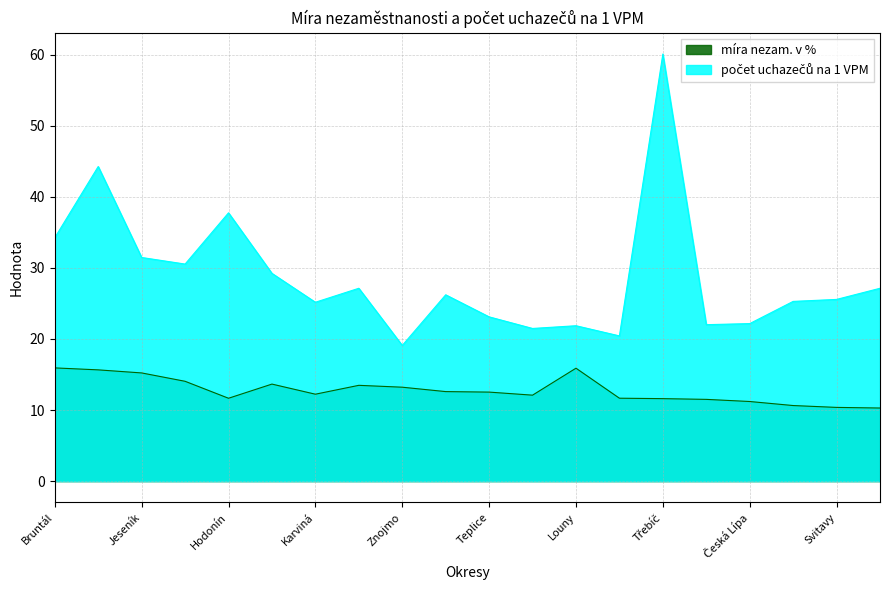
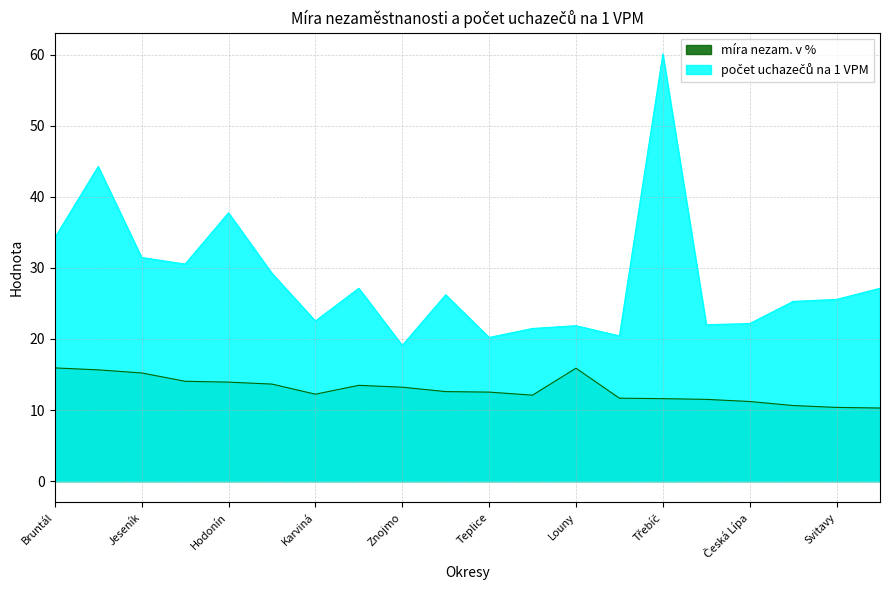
  {
    "míra nezam. v %": {
      "Bruntál": 16,
      "Jeseník": 15,
-     "Hodonín": 12,
+     "Hodonín": 14,
      "Karviná": 12,
      "Znojmo": 13,
      "Teplice": 13,
      "Louny": 16,
      "Třebíč": 12,
      "Česká Lípa": 11,
      "Svitavy": 10
    },
    "počet uchazečů na 1 VPM": {
      "Bruntál": 34,
      "Jeseník": 31,
      "Hodonín": 38,
-     "Karviná": 25,
+     "Karviná": 23,
      "Znojmo": 19,
-     "Teplice": 23,
+     "Teplice": 20,
      "Louny": 22,
      "Třebíč": 60,
      "Česká Lípa": 22,
      "Svitavy": 26
    }
  }
